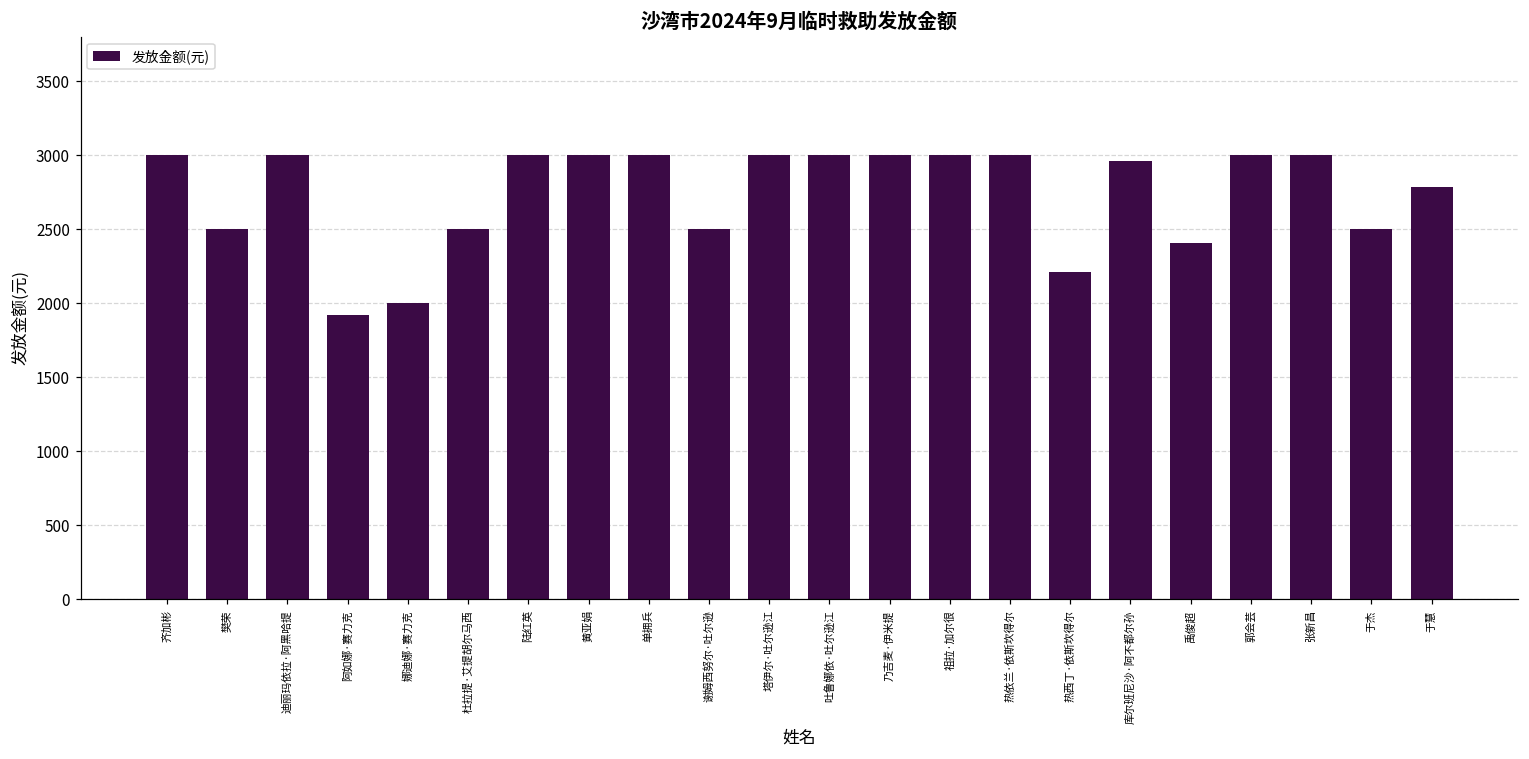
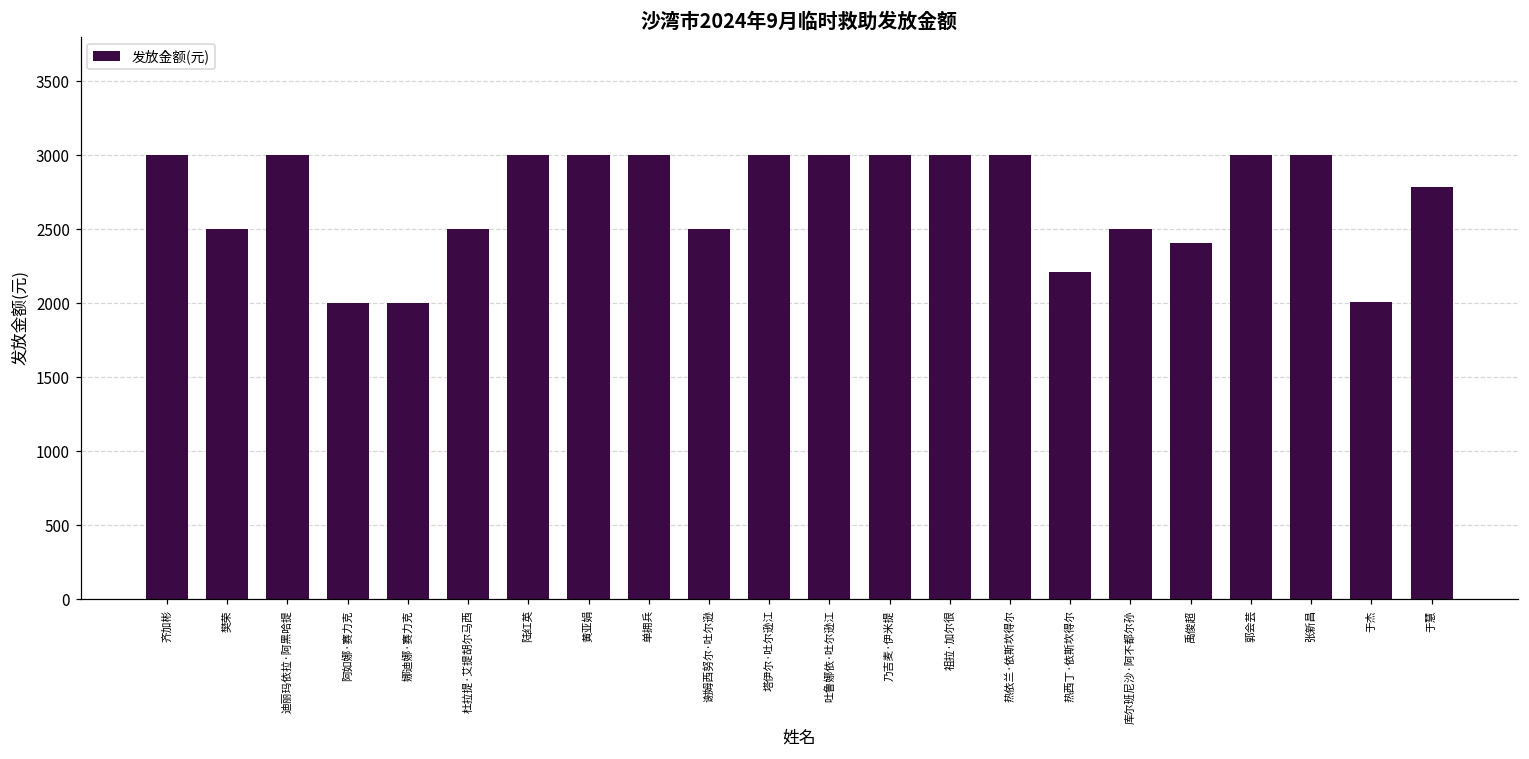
  {
    "齐加彬": 3000,
    "樊荣": 2500,
    "迪丽玛依拉·阿黑哈提": 3000,
-   "阿如娜·赛力克": 1920,
+   "阿如娜·赛力克": 2000,
    "娜迪娜·赛力克": 2000,
    "杜拉提·艾提胡尔马西": 2500,
    "陆红英": 3000,
    "黄亚娟": 3000,
    "单拥兵": 3000,
    "谢姆西努尔·吐尔逊": 2500,
    "塔伊尔·吐尔逊江": 3000,
    "吐鲁娜依·吐尔逊江": 3000,
    "乃吉麦·伊米提": 3000,
    "祖拉·加尔很": 3000,
    "热依兰·依斯坎得尔": 3000,
    "热西丁·依斯坎得尔": 2210,
-   "库尔班尼沙·阿不都尔孙": 2960,
+   "库尔班尼沙·阿不都尔孙": 2500,
    "禹俊超": 2410,
    "郭会芸": 3000,
    "张新昌": 3000,
-   "于杰": 2500,
+   "于杰": 2010,
    "于慧": 2780
  }
